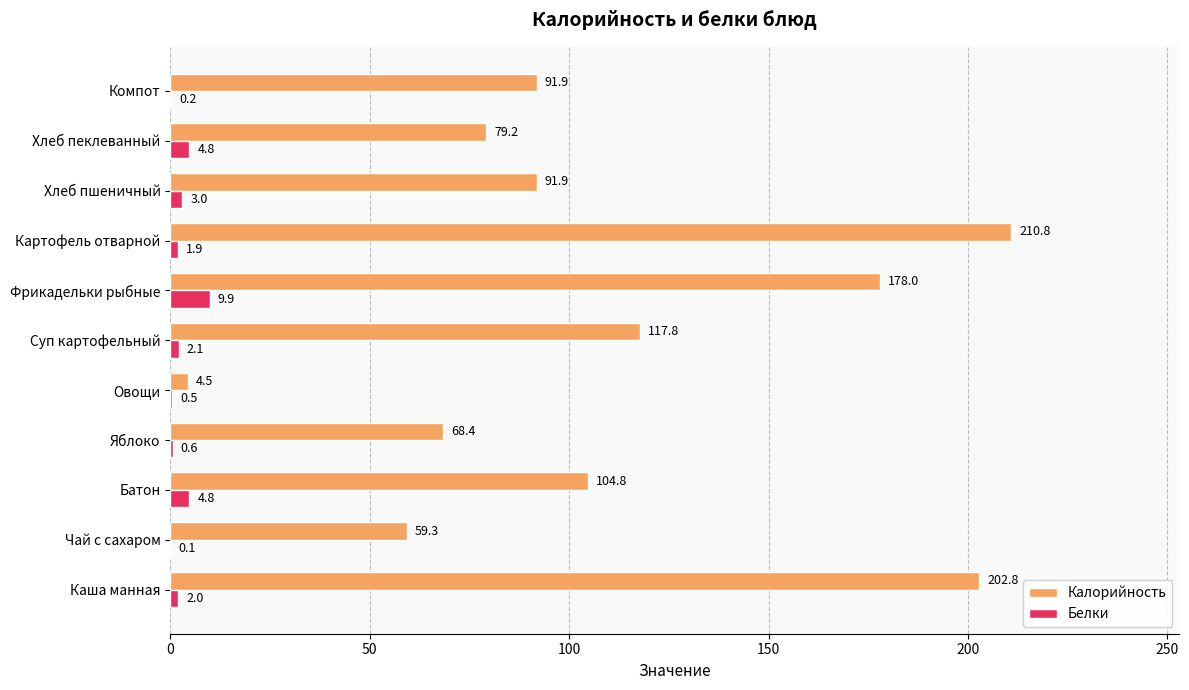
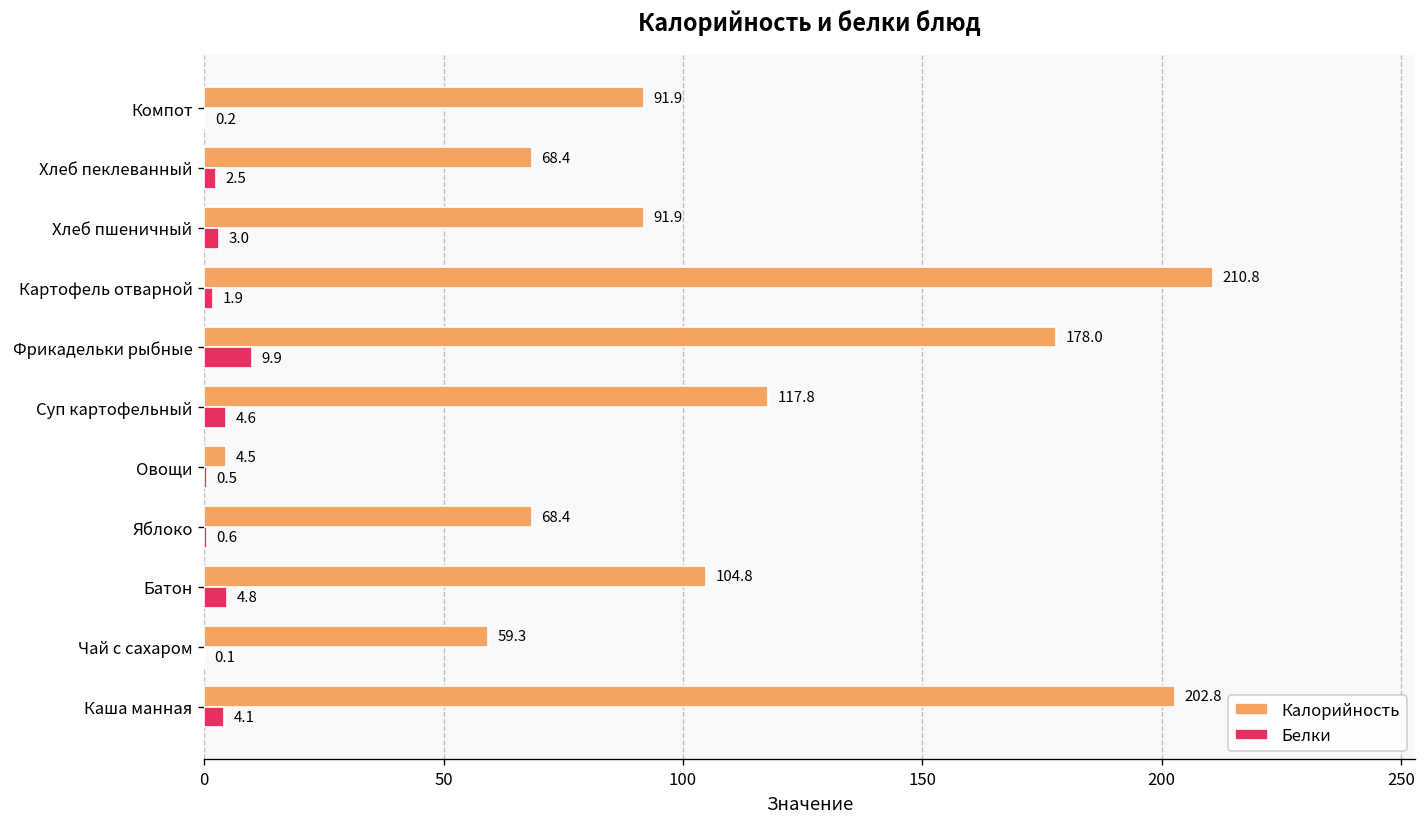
  {
    "Калорийность": {
      "Компот": 91.9,
-     "Хлеб пеклеванный": 79.2,
+     "Хлеб пеклеванный": 68.4,
      "Хлеб пшеничный": 91.9,
      "Картофель отварной": 210.8,
      "Фрикадельки рыбные": 178.0,
      "Суп картофельный": 117.8,
      "Овощи": 4.5,
      "Яблоко": 68.4,
      "Батон": 104.8,
      "Чай с сахаром": 59.3,
      "Каша манная": 202.8
    },
    "Белки": {
      "Компот": 0.2,
-     "Хлеб пеклеванный": 4.8,
+     "Хлеб пеклеванный": 2.5,
      "Хлеб пшеничный": 3.0,
      "Картофель отварной": 1.9,
      "Фрикадельки рыбные": 9.9,
-     "Суп картофельный": 2.1,
+     "Суп картофельный": 4.6,
      "Овощи": 0.5,
      "Яблоко": 0.6,
      "Батон": 4.8,
      "Чай с сахаром": 0.1,
-     "Каша манная": 2.0
+     "Каша манная": 4.1
    }
  }
